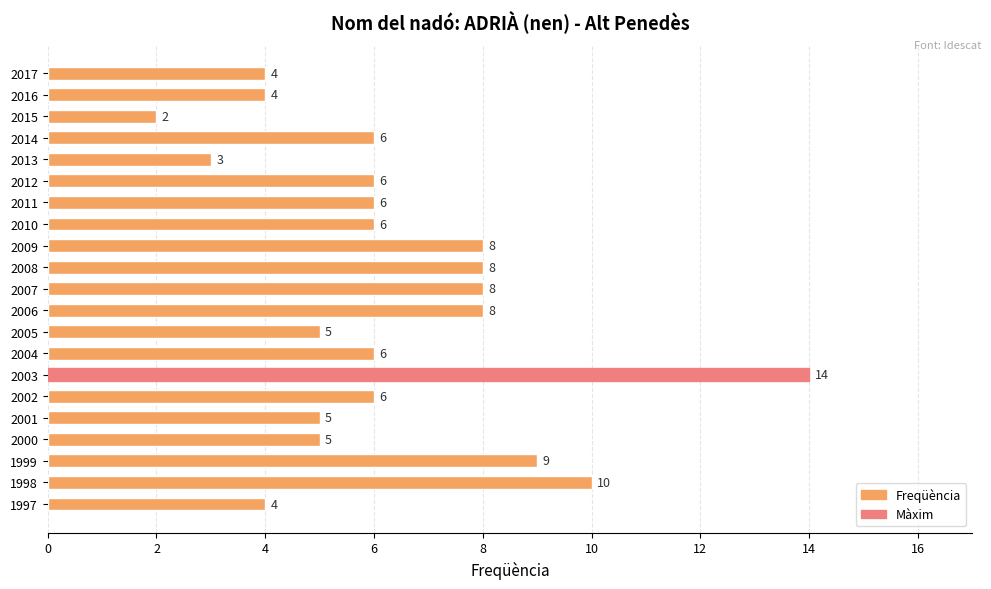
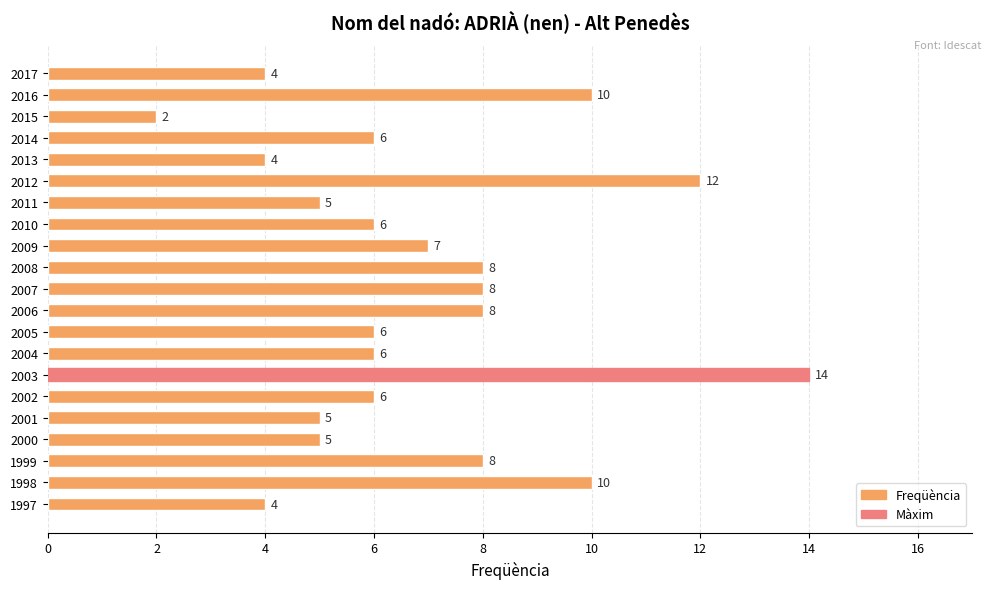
  {
    "2017": 4,
-   "2016": 4,
+   "2016": 10,
    "2015": 2,
    "2014": 6,
-   "2013": 3,
-   "2012": 6,
-   "2011": 6,
+   "2013": 4,
+   "2012": 12,
+   "2011": 5,
    "2010": 6,
-   "2009": 8,
+   "2009": 7,
    "2008": 8,
    "2007": 8,
    "2006": 8,
-   "2005": 5,
+   "2005": 6,
    "2004": 6,
    "2003": 14,
    "2002": 6,
    "2001": 5,
    "2000": 5,
-   "1999": 9,
+   "1999": 8,
    "1998": 10,
    "1997": 4
  }
